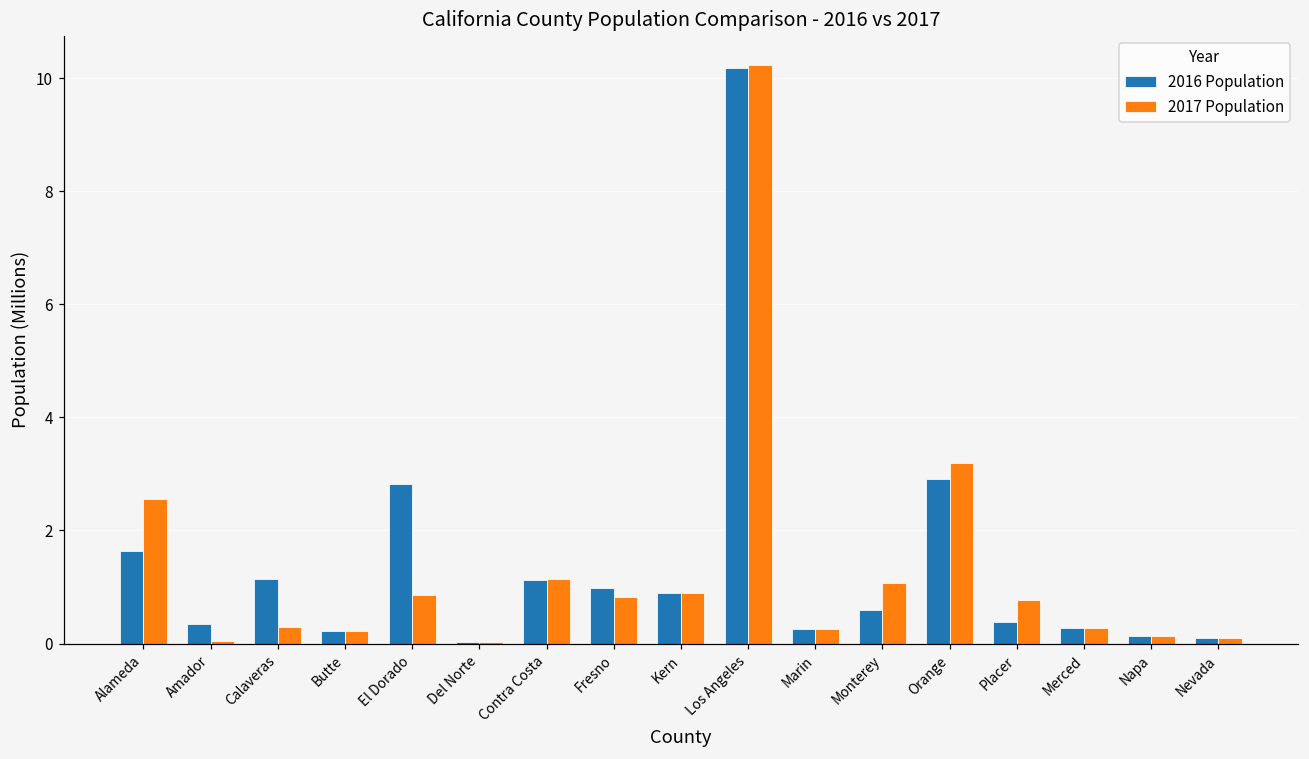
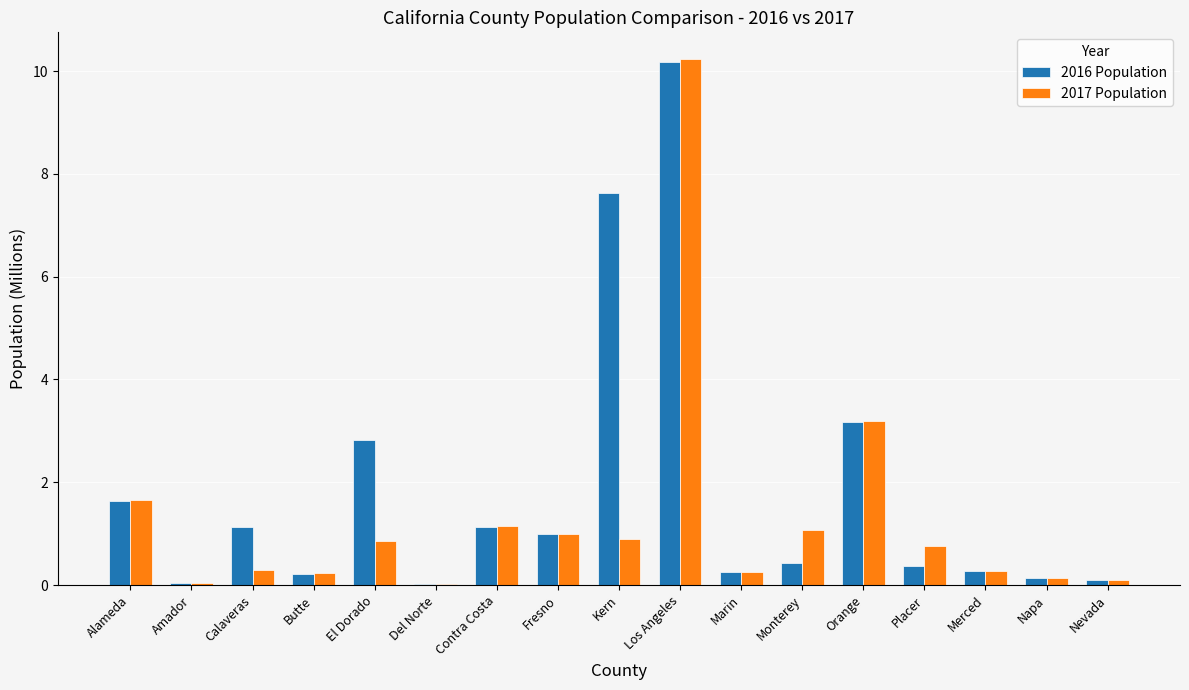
  {
    "2016 Population": {
      "Alameda": 1.6,
-     "Amador": 0.3,
+     "Amador": 0.0,
      "Calaveras": 1.1,
      "Butte": 0.2,
      "El Dorado": 2.8,
      "Contra Costa": 1.1,
      "Fresno": 1.0,
-     "Kern": 0.9,
+     "Kern": 7.6,
      "Los Angeles": 10.2,
      "Marin": 0.3,
-     "Monterey": 0.6,
-     "Orange": 2.9,
+     "Monterey": 0.4,
+     "Orange": 3.2,
      "Placer": 0.4,
      "Merced": 0.3,
      "Napa": 0.1,
      "Nevada": 0.1
    },
    "2017 Population": {
-     "Alameda": 2.6,
+     "Alameda": 1.6,
      "Calaveras": 0.3,
      "Butte": 0.2,
      "El Dorado": 0.9,
      "Contra Costa": 1.1,
-     "Fresno": 0.8,
+     "Fresno": 1.0,
      "Kern": 0.9,
      "Los Angeles": 10.2,
      "Marin": 0.3,
      "Monterey": 1.1,
      "Orange": 3.2,
      "Placer": 0.8,
      "Merced": 0.3,
      "Napa": 0.1,
      "Nevada": 0.1
    }
  }
